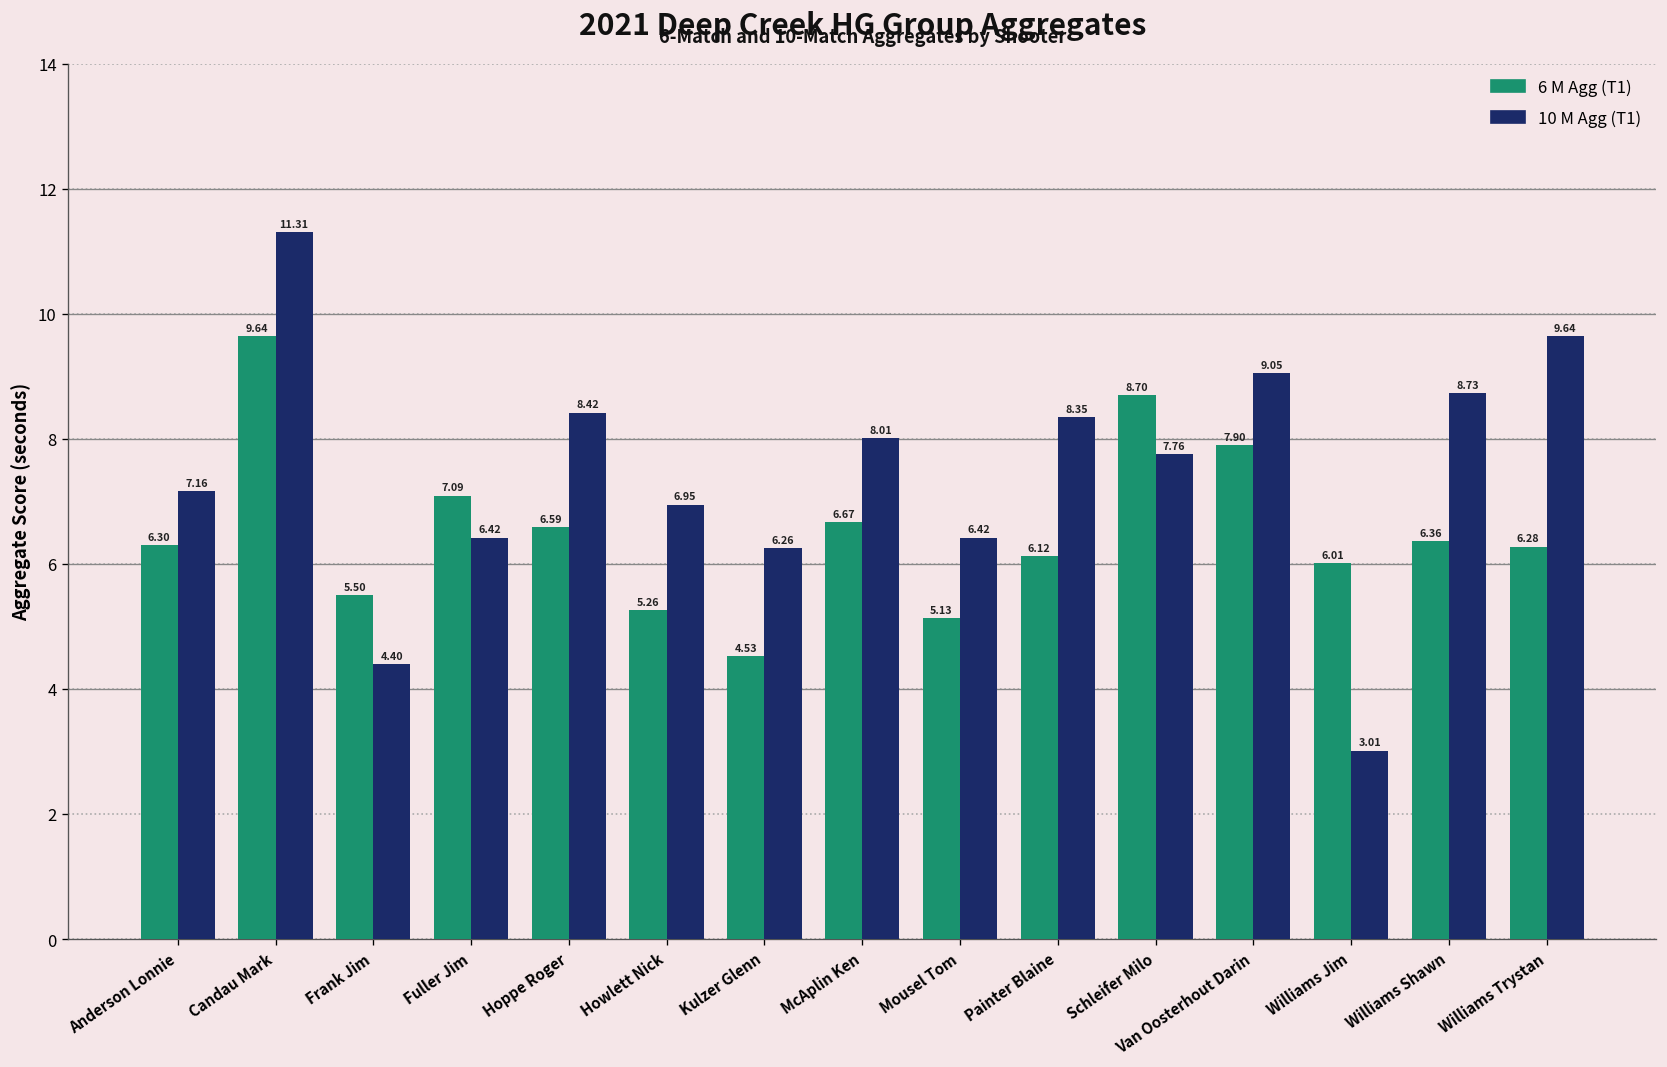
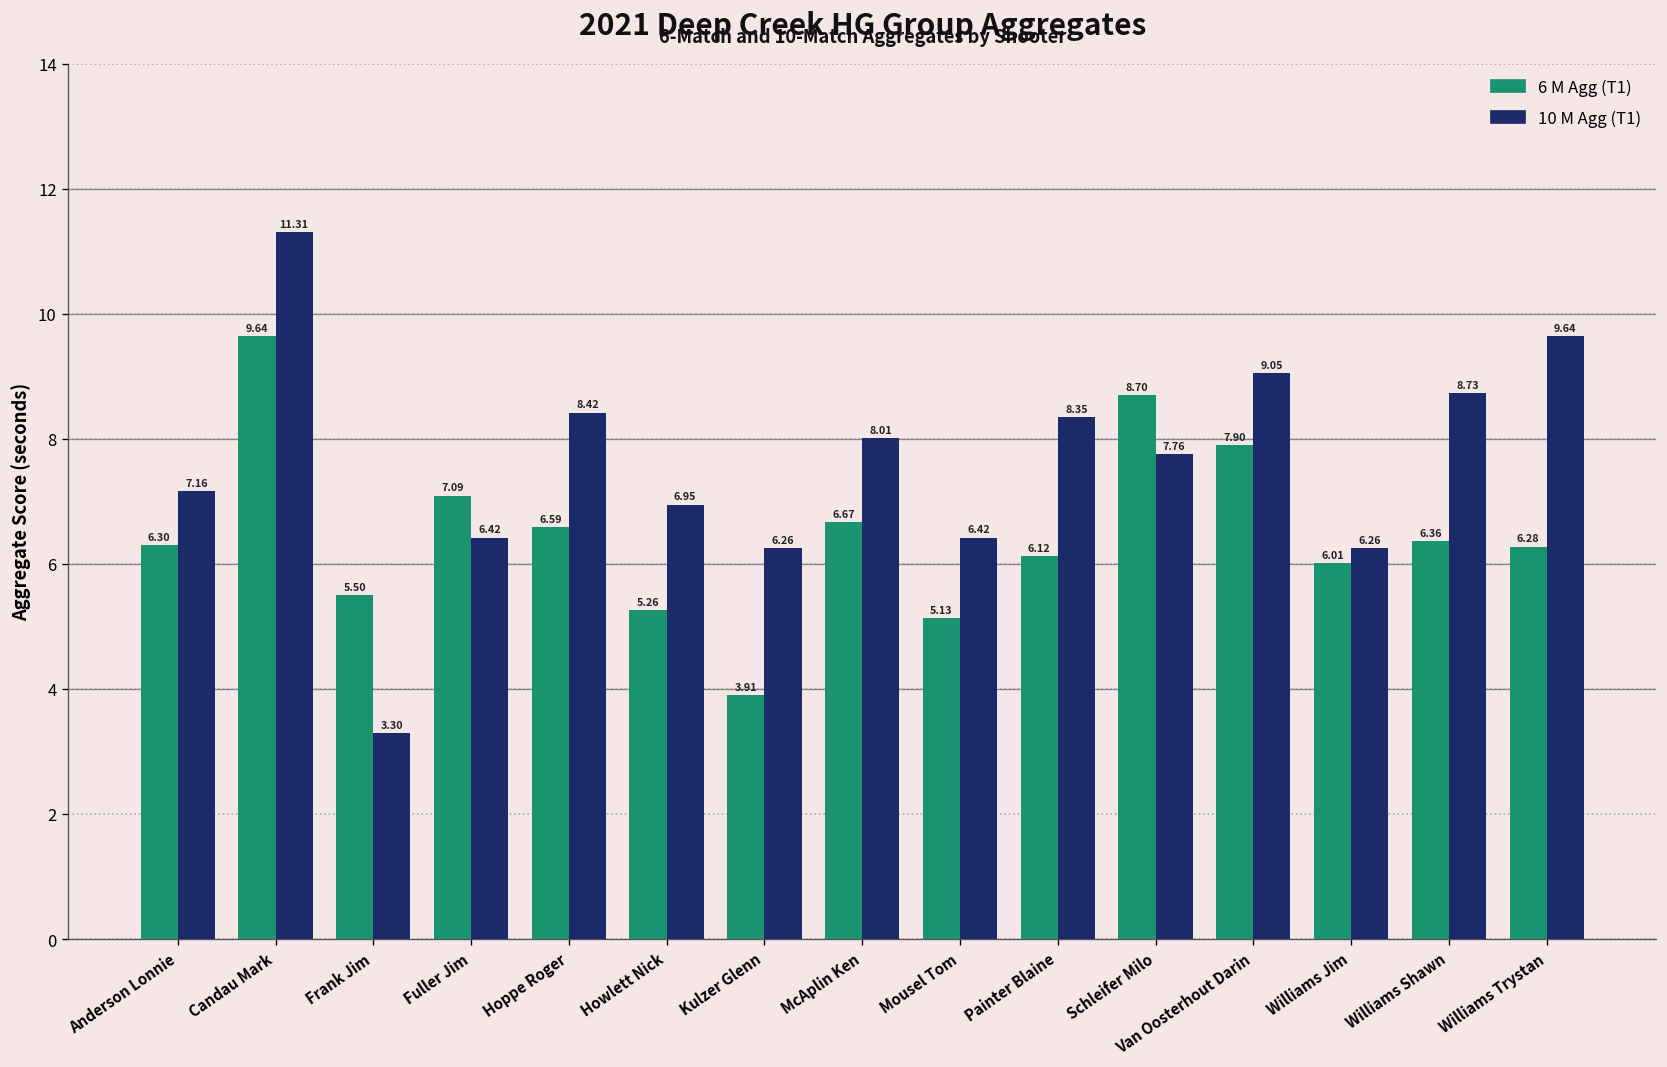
  {
    "6 M Agg (T1)": {
      "Anderson Lonnie": 6.30,
      "Candau Mark": 9.64,
      "Frank Jim": 5.50,
      "Fuller Jim": 7.09,
      "Hoppe Roger": 6.59,
      "Howlett Nick": 5.26,
-     "Kulzer Glenn": 4.53,
+     "Kulzer Glenn": 3.91,
      "McAplin Ken": 6.67,
      "Mousel Tom": 5.13,
      "Painter Blaine": 6.12,
      "Schleifer Milo": 8.70,
      "Van Oosterhout Darin": 7.90,
      "Williams Jim": 6.01,
      "Williams Shawn": 6.36,
      "Williams Trystan": 6.28
    },
    "10 M Agg (T1)": {
      "Anderson Lonnie": 7.16,
      "Candau Mark": 11.31,
-     "Frank Jim": 4.40,
+     "Frank Jim": 3.30,
      "Fuller Jim": 6.42,
      "Hoppe Roger": 8.42,
      "Howlett Nick": 6.95,
      "Kulzer Glenn": 6.26,
      "McAplin Ken": 8.01,
      "Mousel Tom": 6.42,
      "Painter Blaine": 8.35,
      "Schleifer Milo": 7.76,
      "Van Oosterhout Darin": 9.05,
-     "Williams Jim": 3.01,
+     "Williams Jim": 6.26,
      "Williams Shawn": 8.73,
      "Williams Trystan": 9.64
    }
  }
